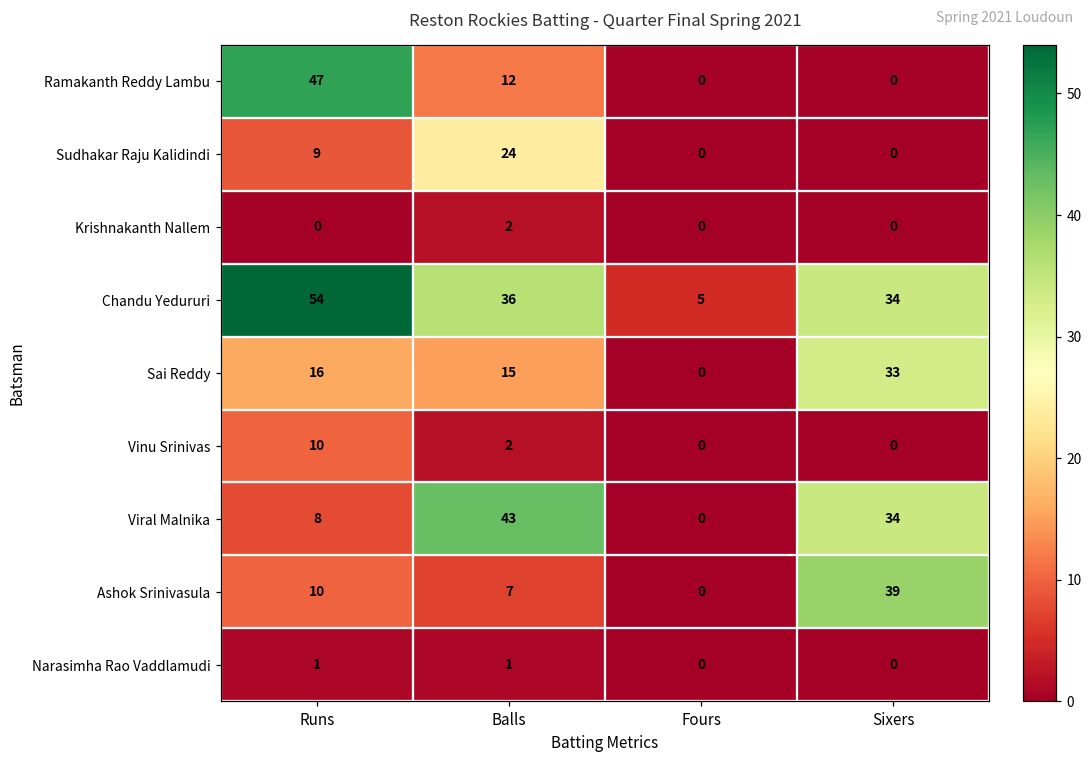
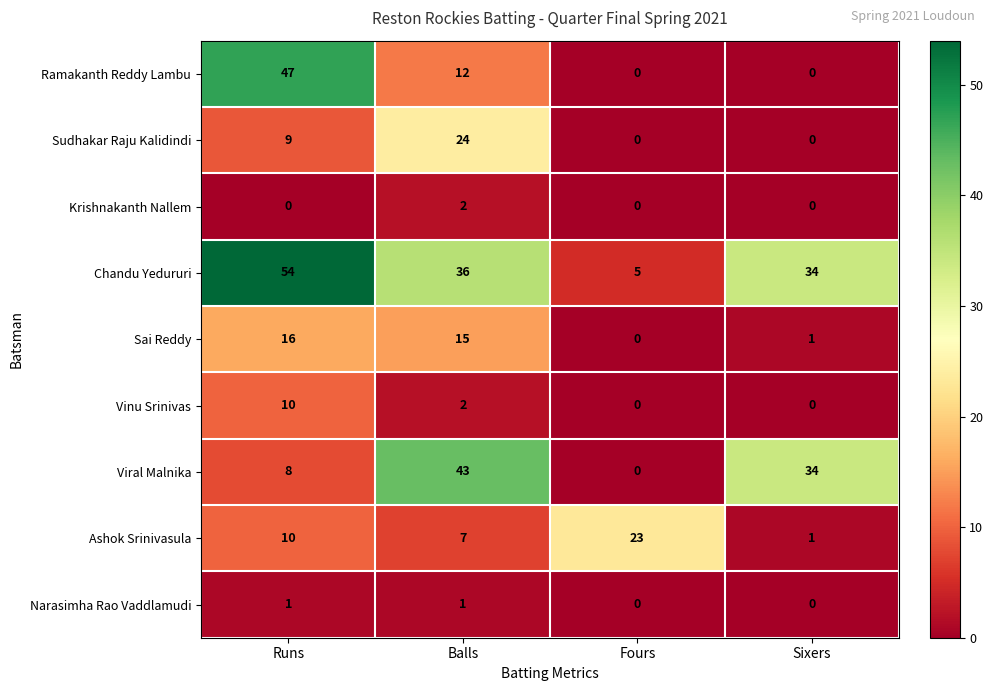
  {
    "Ramakanth Reddy Lambu": {
      "Runs": 47,
      "Balls": 12,
      "Fours": 0,
      "Sixers": 0
    },
    "Sudhakar Raju Kalidindi": {
      "Runs": 9,
      "Balls": 24,
      "Fours": 0,
      "Sixers": 0
    },
    "Krishnakanth Nallem": {
      "Runs": 0,
      "Balls": 2,
      "Fours": 0,
      "Sixers": 0
    },
    "Chandu Yedururi": {
      "Runs": 54,
      "Balls": 36,
      "Fours": 5,
      "Sixers": 34
    },
    "Sai Reddy": {
      "Runs": 16,
      "Balls": 15,
      "Fours": 0,
-     "Sixers": 33
+     "Sixers": 1
    },
    "Vinu Srinivas": {
      "Runs": 10,
      "Balls": 2,
      "Fours": 0,
      "Sixers": 0
    },
    "Viral Malnika": {
      "Runs": 8,
      "Balls": 43,
      "Fours": 0,
      "Sixers": 34
    },
    "Ashok Srinivasula": {
      "Runs": 10,
      "Balls": 7,
-     "Fours": 0,
-     "Sixers": 39
+     "Fours": 23,
+     "Sixers": 1
    },
    "Narasimha Rao Vaddlamudi": {
      "Runs": 1,
      "Balls": 1,
      "Fours": 0,
      "Sixers": 0
    }
  }
